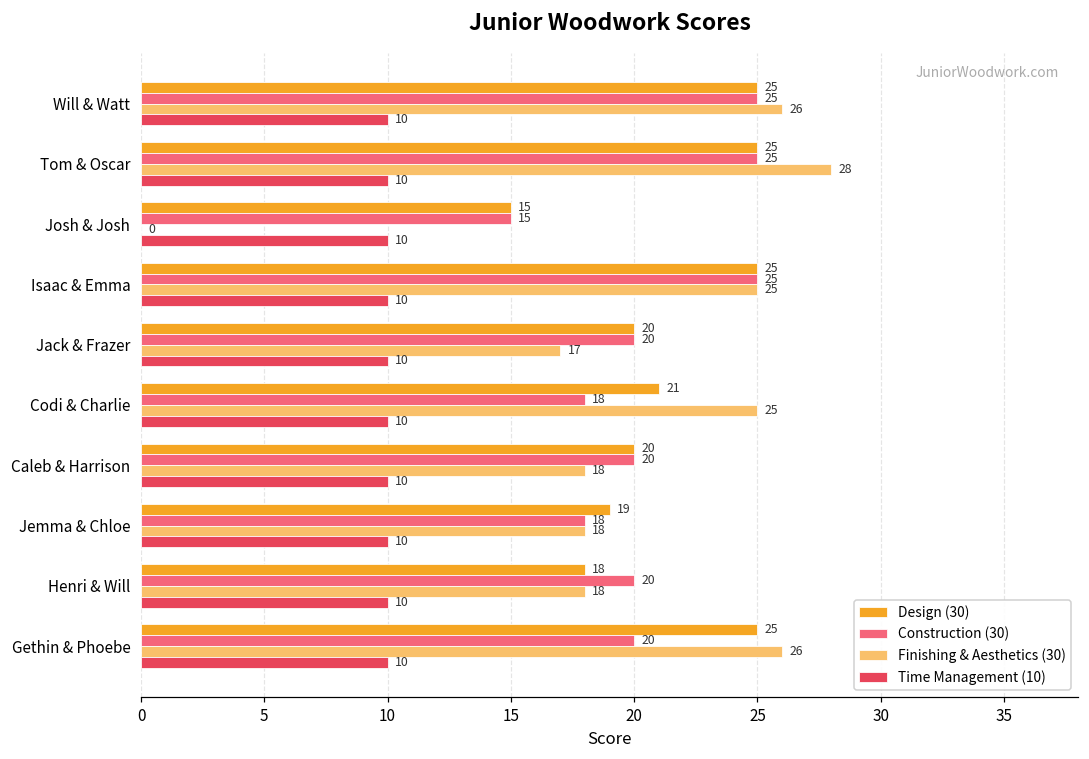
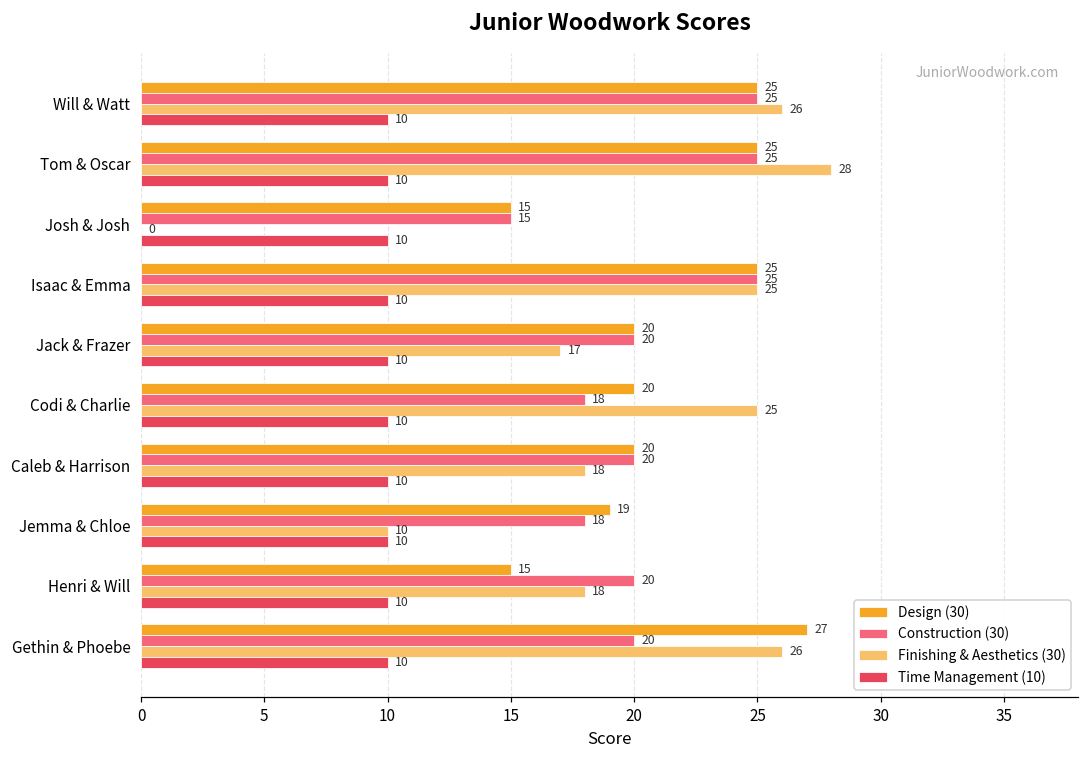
  {
    "Design (30)": {
      "Will & Watt": 25,
      "Tom & Oscar": 25,
      "Josh & Josh": 15,
      "Isaac & Emma": 25,
      "Jack & Frazer": 20,
-     "Codi & Charlie": 21,
+     "Codi & Charlie": 20,
      "Caleb & Harrison": 20,
      "Jemma & Chloe": 19,
-     "Henri & Will": 18,
-     "Gethin & Phoebe": 25
+     "Henri & Will": 15,
+     "Gethin & Phoebe": 27
    },
    "Finishing & Aesthetics (30)": {
      "Will & Watt": 26,
      "Tom & Oscar": 28,
      "Josh & Josh": 0,
      "Isaac & Emma": 25,
      "Jack & Frazer": 17,
      "Codi & Charlie": 25,
      "Caleb & Harrison": 18,
-     "Jemma & Chloe": 18,
+     "Jemma & Chloe": 10,
      "Henri & Will": 18,
      "Gethin & Phoebe": 26
    }
  }
